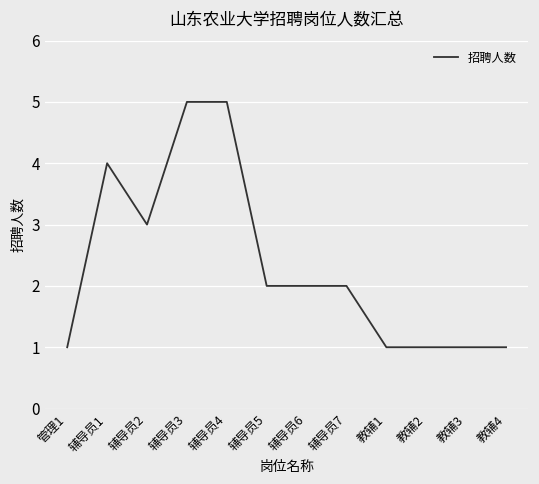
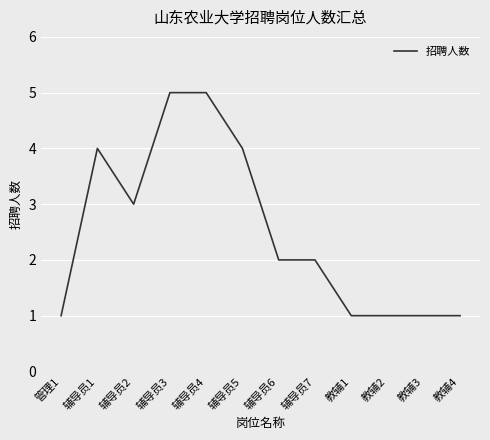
  {
    "管理1": 1,
    "辅导员1": 4,
    "辅导员2": 3,
    "辅导员3": 5,
    "辅导员4": 5,
-   "辅导员5": 2,
+   "辅导员5": 4,
    "辅导员6": 2,
    "辅导员7": 2,
    "教辅1": 1,
    "教辅2": 1,
    "教辅3": 1,
    "教辅4": 1
  }
